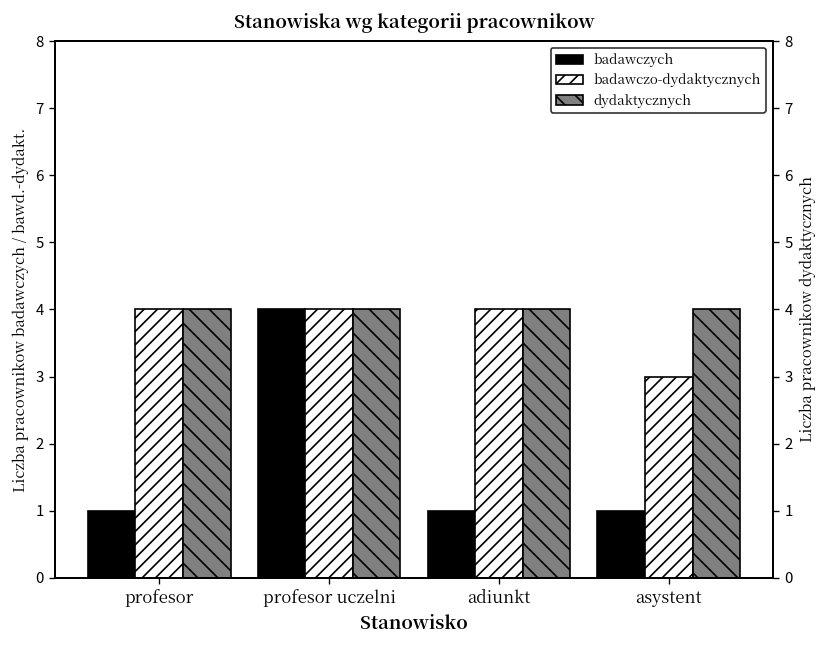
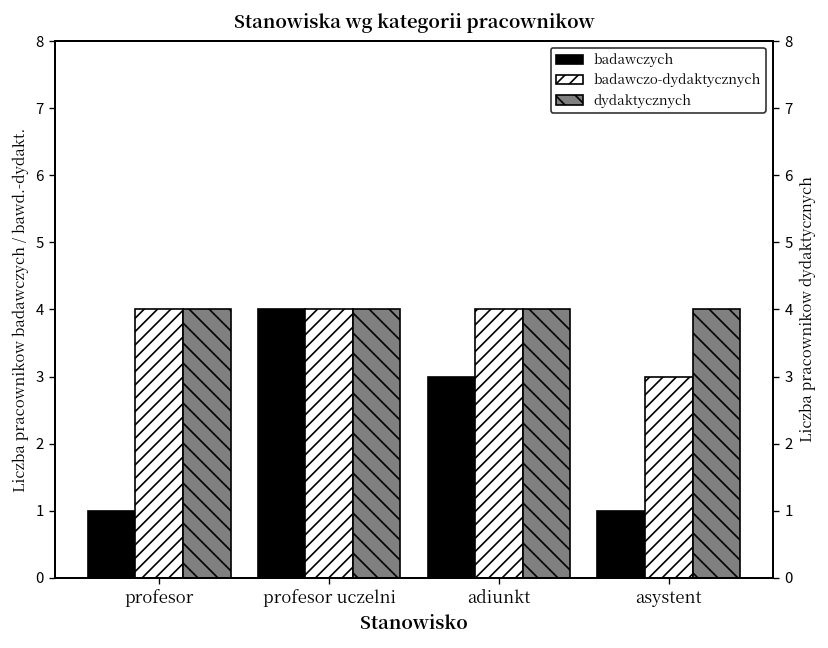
  {
    "badawczych": {
      "profesor": 1,
      "profesor uczelni": 4,
-     "adiunkt": 1,
+     "adiunkt": 3,
      "asystent": 1
    },
    "badawczo-dydaktycznych": {
      "profesor": 4,
      "profesor uczelni": 4,
      "adiunkt": 4,
      "asystent": 3
    },
    "dydaktycznych": {
      "profesor": 4.0,
      "profesor uczelni": 4.0,
      "adiunkt": 4.0,
      "asystent": 4.0
    }
  }
